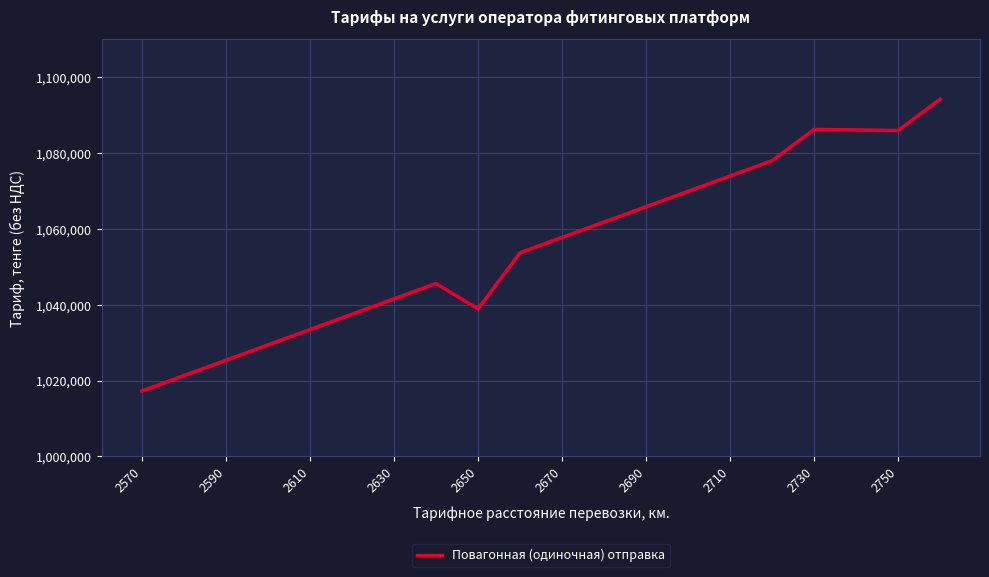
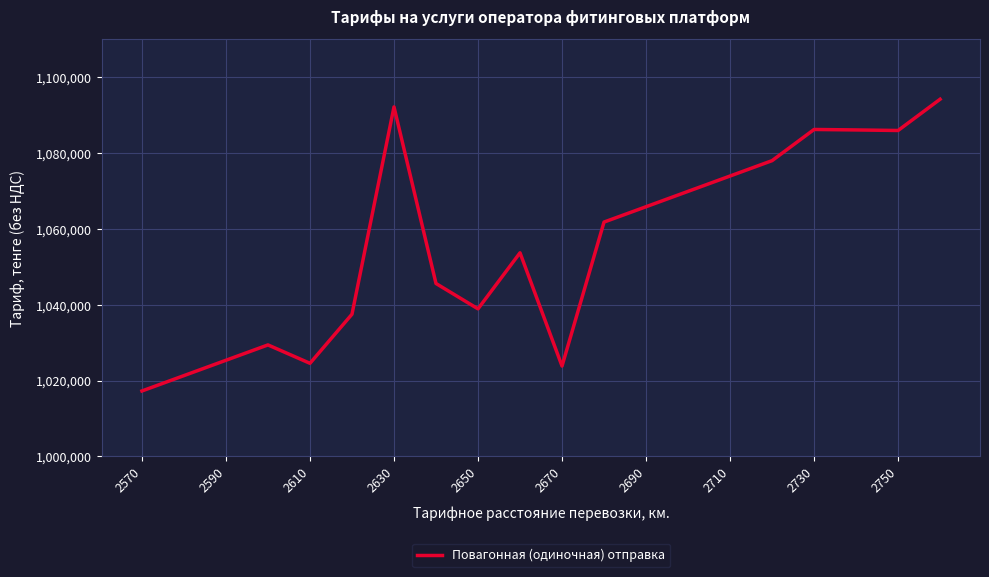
  {
    "2570": "1,017,000",
    "2590": "1,025,000",
-   "2610": "1,033,000",
-   "2630": "1,042,000",
+   "2610": "1,025,000",
+   "2630": "1,092,000",
    "2650": "1,039,000",
-   "2670": "1,058,000",
+   "2670": "1,024,000",
    "2690": "1,066,000",
    "2710": "1,074,000",
    "2730": "1,086,000",
    "2750": "1,086,000"
  }
